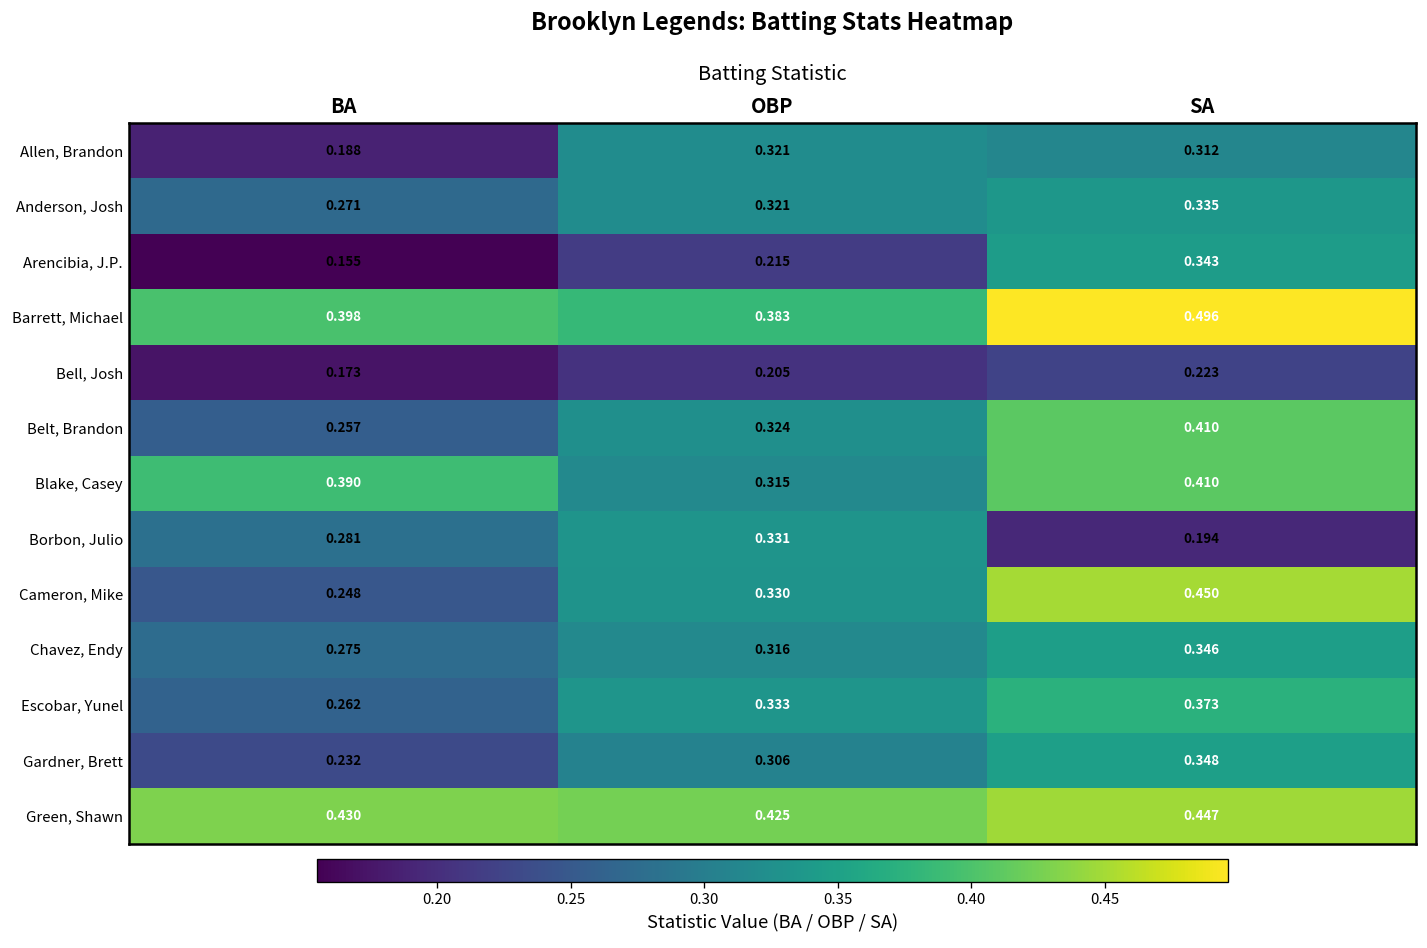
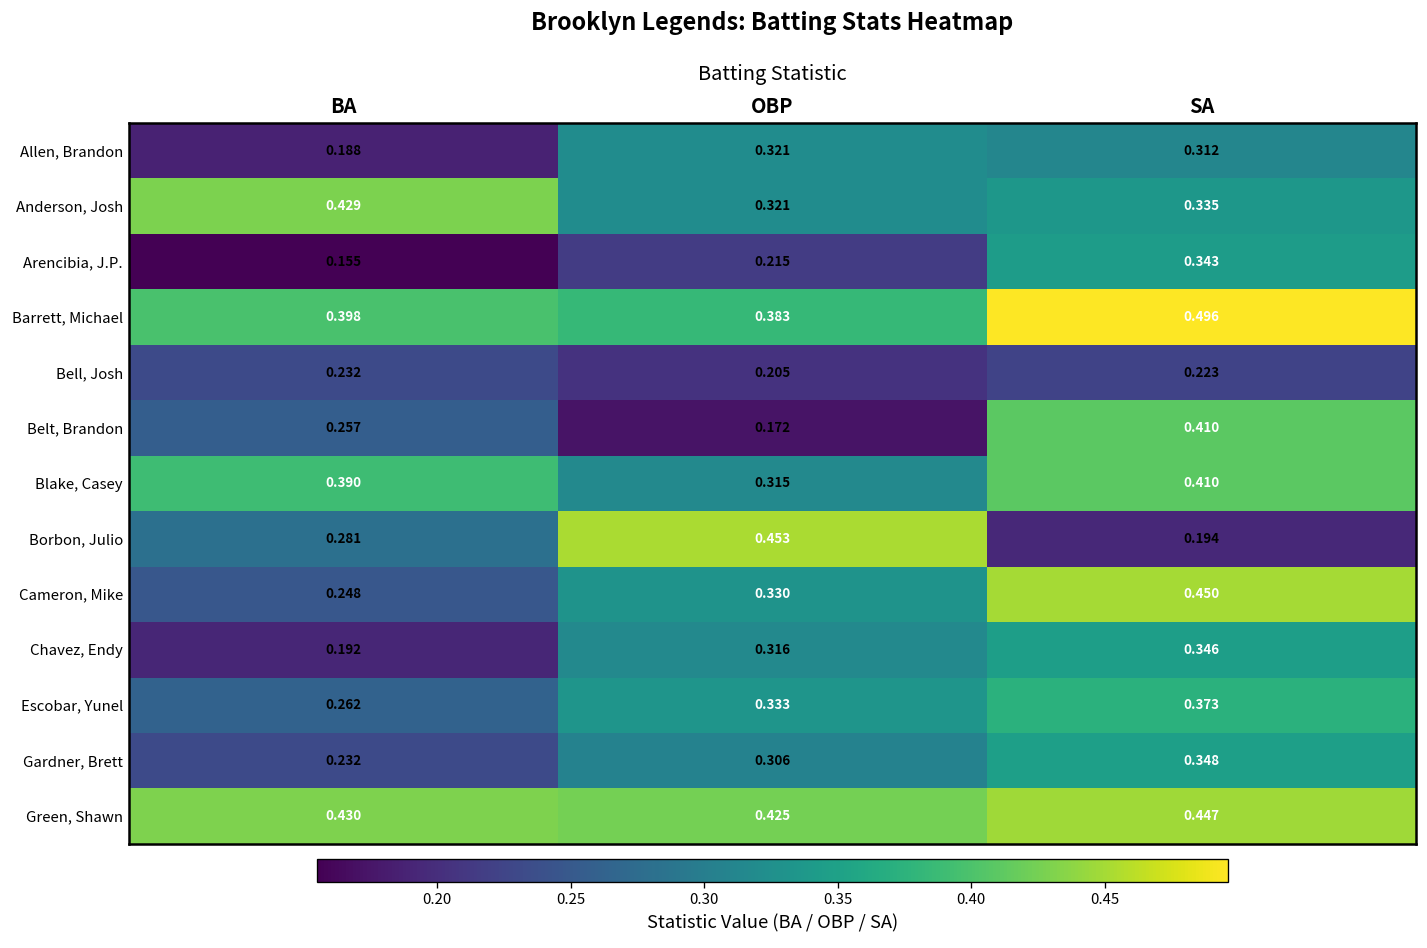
  {
    "Allen, Brandon": {
      "BA": 0.188,
      "OBP": 0.321,
      "SA": 0.312
    },
    "Anderson, Josh": {
-     "BA": 0.271,
+     "BA": 0.429,
      "OBP": 0.321,
      "SA": 0.335
    },
    "Arencibia, J.P.": {
      "BA": 0.155,
      "OBP": 0.215,
      "SA": 0.343
    },
    "Barrett, Michael": {
      "BA": 0.398,
      "OBP": 0.383,
      "SA": 0.496
    },
    "Bell, Josh": {
-     "BA": 0.173,
+     "BA": 0.232,
      "OBP": 0.205,
      "SA": 0.223
    },
    "Belt, Brandon": {
      "BA": 0.257,
-     "OBP": 0.324,
+     "OBP": 0.172,
      "SA": 0.410
    },
    "Blake, Casey": {
      "BA": 0.390,
      "OBP": 0.315,
      "SA": 0.410
    },
    "Borbon, Julio": {
      "BA": 0.281,
-     "OBP": 0.331,
+     "OBP": 0.453,
      "SA": 0.194
    },
    "Cameron, Mike": {
      "BA": 0.248,
      "OBP": 0.330,
      "SA": 0.450
    },
    "Chavez, Endy": {
-     "BA": 0.275,
+     "BA": 0.192,
      "OBP": 0.316,
      "SA": 0.346
    },
    "Escobar, Yunel": {
      "BA": 0.262,
      "OBP": 0.333,
      "SA": 0.373
    },
    "Gardner, Brett": {
      "BA": 0.232,
      "OBP": 0.306,
      "SA": 0.348
    },
    "Green, Shawn": {
      "BA": 0.430,
      "OBP": 0.425,
      "SA": 0.447
    }
  }
